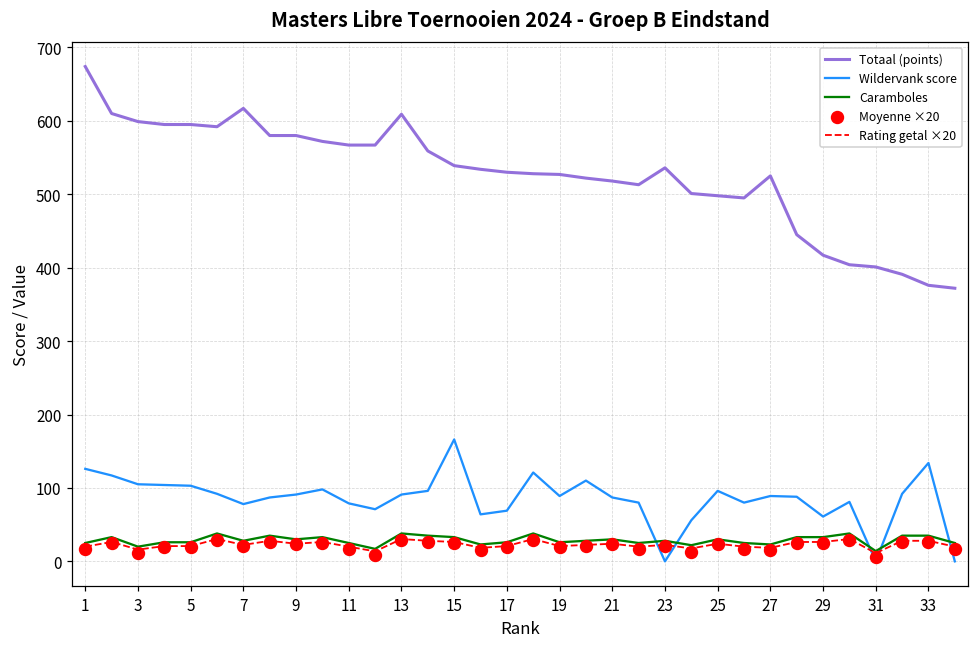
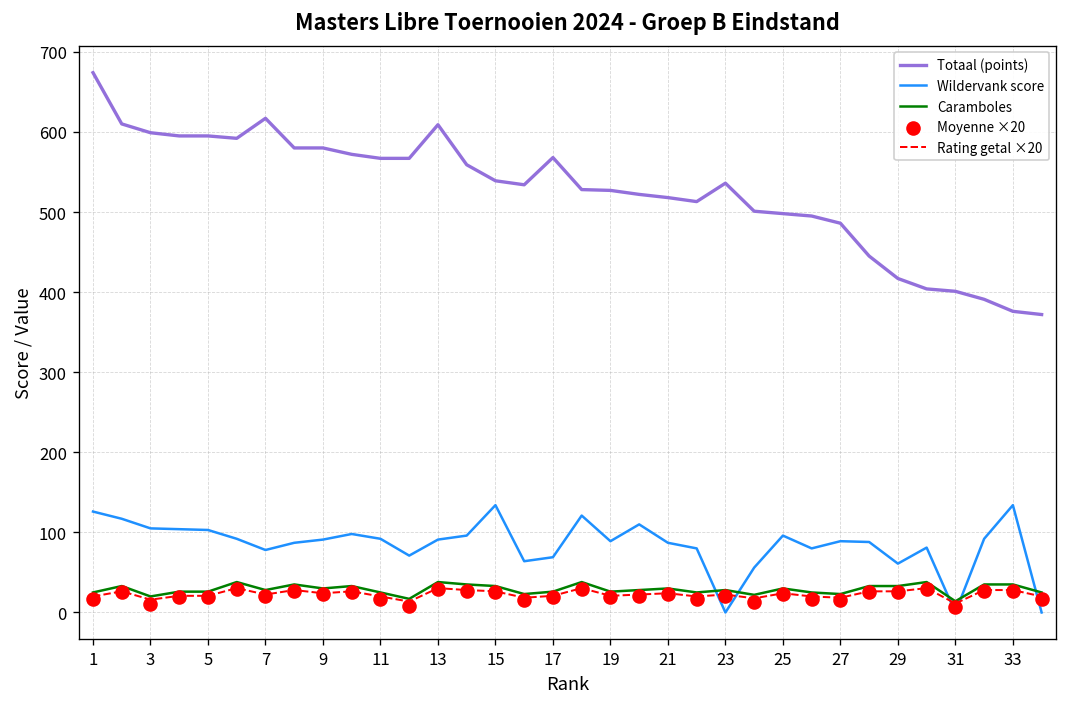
  {
    "Totaal (points)": {
      "1": 670,
      "3": 600,
      "5": 600,
      "7": 620,
      "9": 580,
      "11": 570,
      "13": 610,
      "15": 540,
-     "17": 530,
+     "17": 570,
      "19": 530,
      "21": 520,
      "23": 540,
      "25": 500,
-     "27": 530,
+     "27": 490,
      "29": 420,
      "31": 400,
      "33": 380
    },
    "Wildervank score": {
      "1": 130,
      "3": 110,
      "5": 100,
      "7": 80,
      "9": 90,
-     "11": 80,
+     "11": 90,
      "13": 90,
-     "15": 170,
+     "15": 130,
      "17": 70,
      "19": 90,
      "21": 90,
      "23": 0,
      "25": 100,
      "27": 90,
      "29": 60,
      "31": 0,
      "33": 130
    },
    "Caramboles": {
      "1": 30,
      "3": 20,
      "5": 30,
      "7": 30,
      "9": 30,
      "11": 30,
      "13": 40,
      "15": 30,
      "17": 30,
      "19": 30,
      "21": 30,
      "23": 30,
      "25": 30,
      "27": 20,
      "29": 30,
      "33": 40
    }
  }
